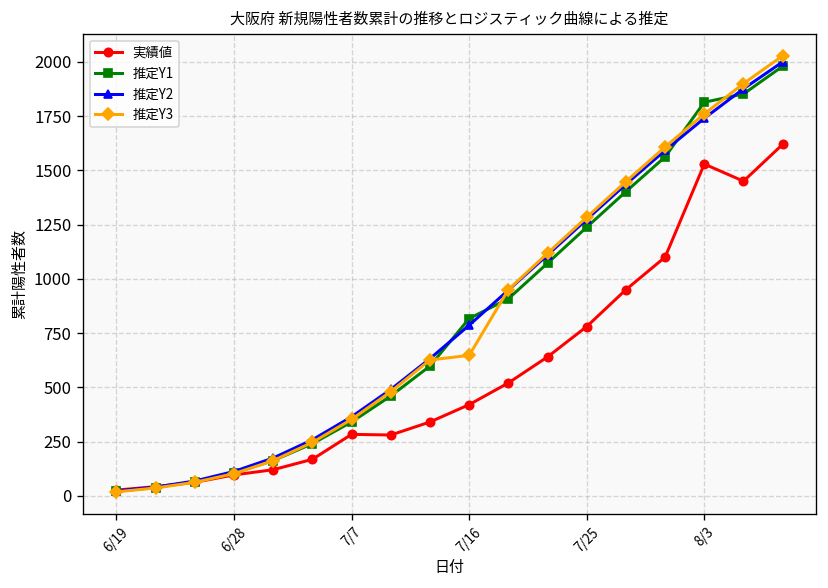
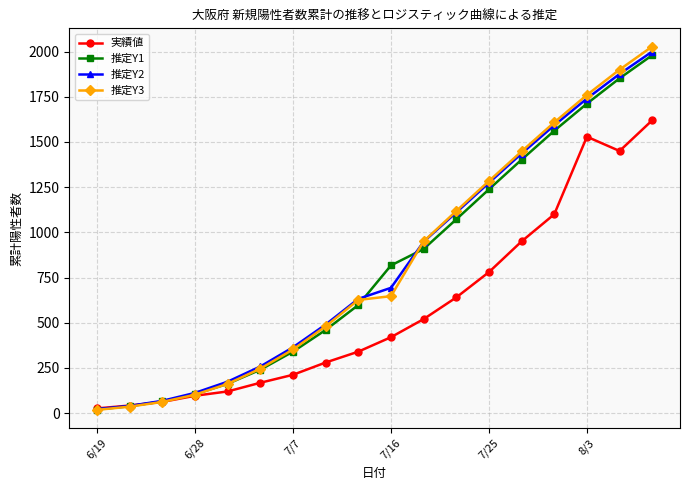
  {
    "実績値": {
-     "7/7": 280,
+     "7/7": 210,
      "7/16": 420,
      "7/25": 780,
      "8/3": 1530
    },
    "推定Y1": {
      "7/16": 820,
      "7/25": 1240,
-     "8/3": 1810
+     "8/3": 1710
    },
    "推定Y2": {
-     "7/16": 790,
+     "7/16": 690,
      "8/3": 1740
    },
    "推定Y3": {
      "7/16": 650,
      "8/3": 1760
    }
  }
